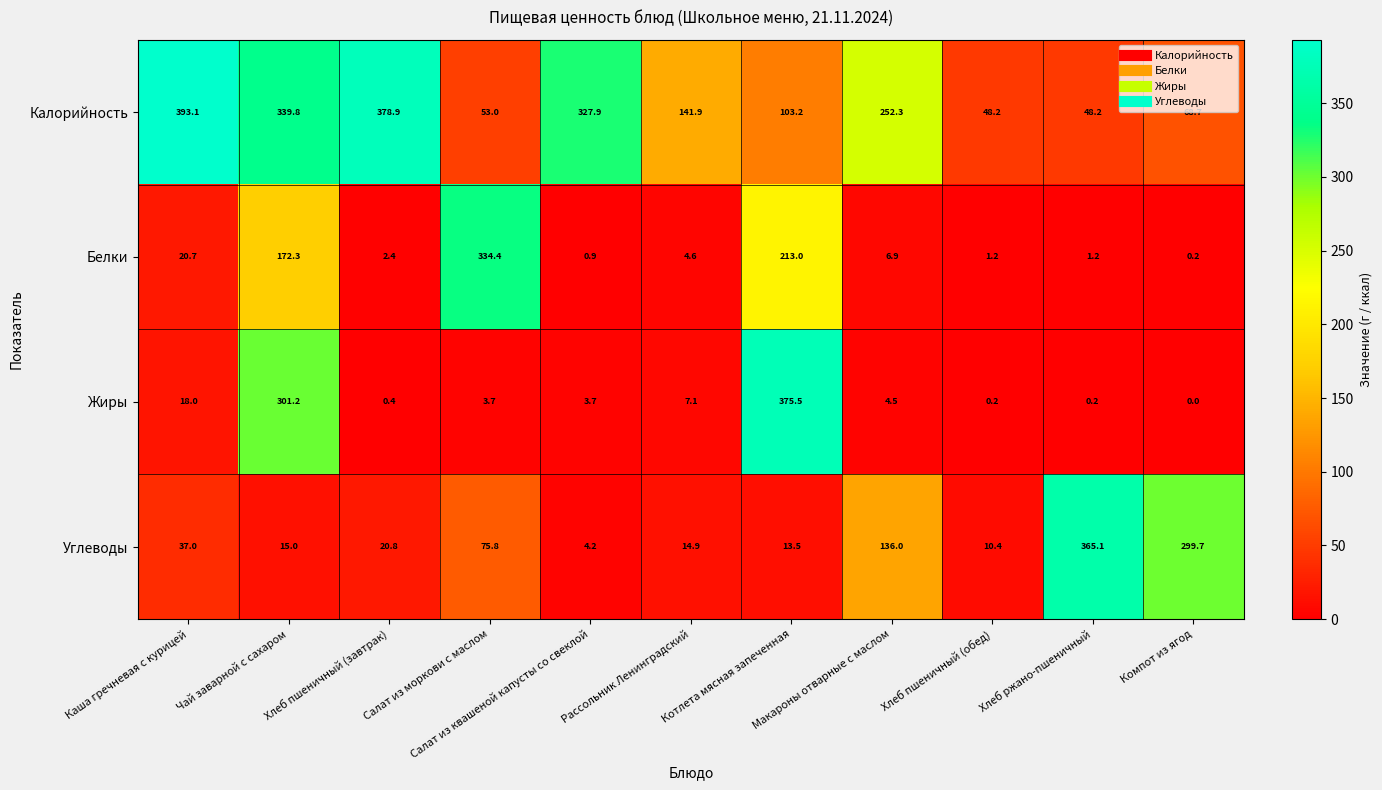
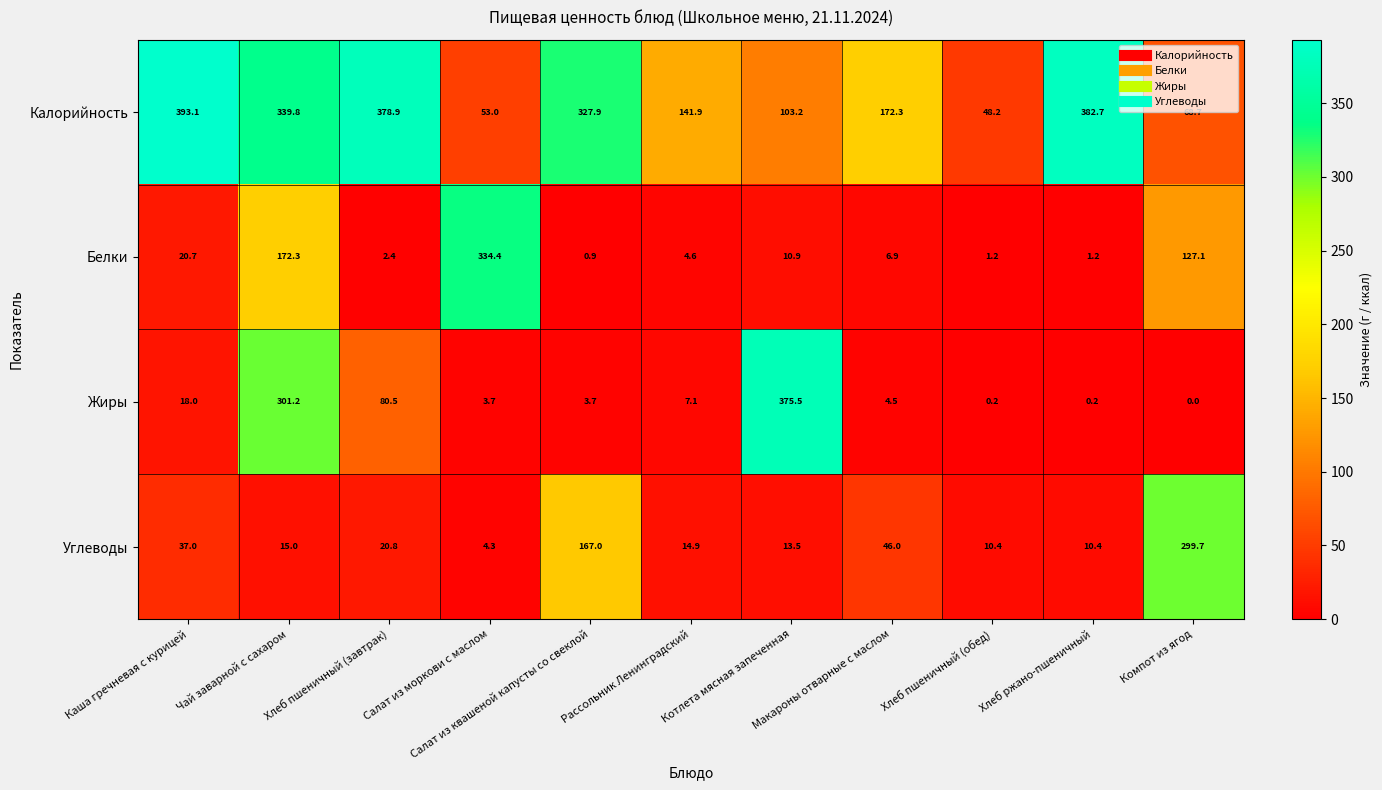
  {
    "Калорийность": {
      "Каша гречневая с курицей": 393.1,
      "Чай заварной с сахаром": 339.8,
      "Хлеб пшеничный (завтрак)": 378.9,
      "Салат из моркови с маслом": 53.0,
      "Салат из квашеной капусты со свеклой": 327.9,
      "Рассольник Ленинградский": 141.9,
      "Котлета мясная запеченная": 103.2,
-     "Макароны отварные с маслом": 252.3,
+     "Макароны отварные с маслом": 172.3,
      "Хлеб пшеничный (обед)": 48.2,
-     "Хлеб ржано-пшеничный": 48.2
+     "Хлеб ржано-пшеничный": 382.7
    },
    "Белки": {
      "Каша гречневая с курицей": 20.7,
      "Чай заварной с сахаром": 172.3,
      "Хлеб пшеничный (завтрак)": 2.4,
      "Салат из моркови с маслом": 334.4,
      "Салат из квашеной капусты со свеклой": 0.9,
      "Рассольник Ленинградский": 4.6,
-     "Котлета мясная запеченная": 213.0,
+     "Котлета мясная запеченная": 10.9,
      "Макароны отварные с маслом": 6.9,
      "Хлеб пшеничный (обед)": 1.2,
      "Хлеб ржано-пшеничный": 1.2,
-     "Компот из ягод": 0.2
+     "Компот из ягод": 127.1
    },
    "Жиры": {
      "Каша гречневая с курицей": 18.0,
      "Чай заварной с сахаром": 301.2,
-     "Хлеб пшеничный (завтрак)": 0.4,
+     "Хлеб пшеничный (завтрак)": 80.5,
      "Салат из моркови с маслом": 3.7,
      "Салат из квашеной капусты со свеклой": 3.7,
      "Рассольник Ленинградский": 7.1,
      "Котлета мясная запеченная": 375.5,
      "Макароны отварные с маслом": 4.5,
      "Хлеб пшеничный (обед)": 0.2,
      "Хлеб ржано-пшеничный": 0.2,
      "Компот из ягод": 0.0
    },
    "Углеводы": {
      "Каша гречневая с курицей": 37.0,
      "Чай заварной с сахаром": 15.0,
      "Хлеб пшеничный (завтрак)": 20.8,
-     "Салат из моркови с маслом": 75.8,
-     "Салат из квашеной капусты со свеклой": 4.2,
+     "Салат из моркови с маслом": 4.3,
+     "Салат из квашеной капусты со свеклой": 167.0,
      "Рассольник Ленинградский": 14.9,
      "Котлета мясная запеченная": 13.5,
-     "Макароны отварные с маслом": 136.0,
+     "Макароны отварные с маслом": 46.0,
      "Хлеб пшеничный (обед)": 10.4,
-     "Хлеб ржано-пшеничный": 365.1,
+     "Хлеб ржано-пшеничный": 10.4,
      "Компот из ягод": 299.7
    }
  }
